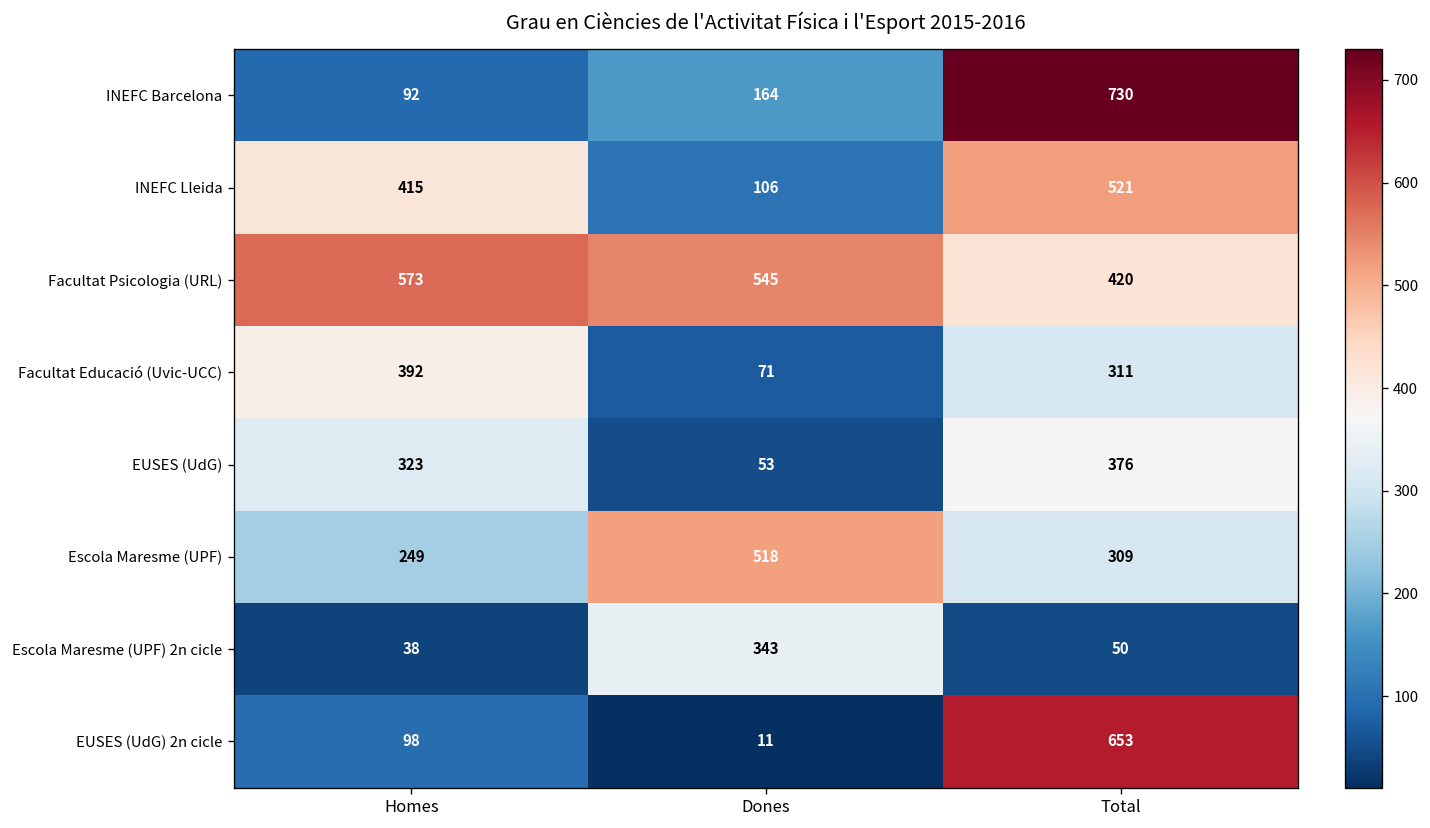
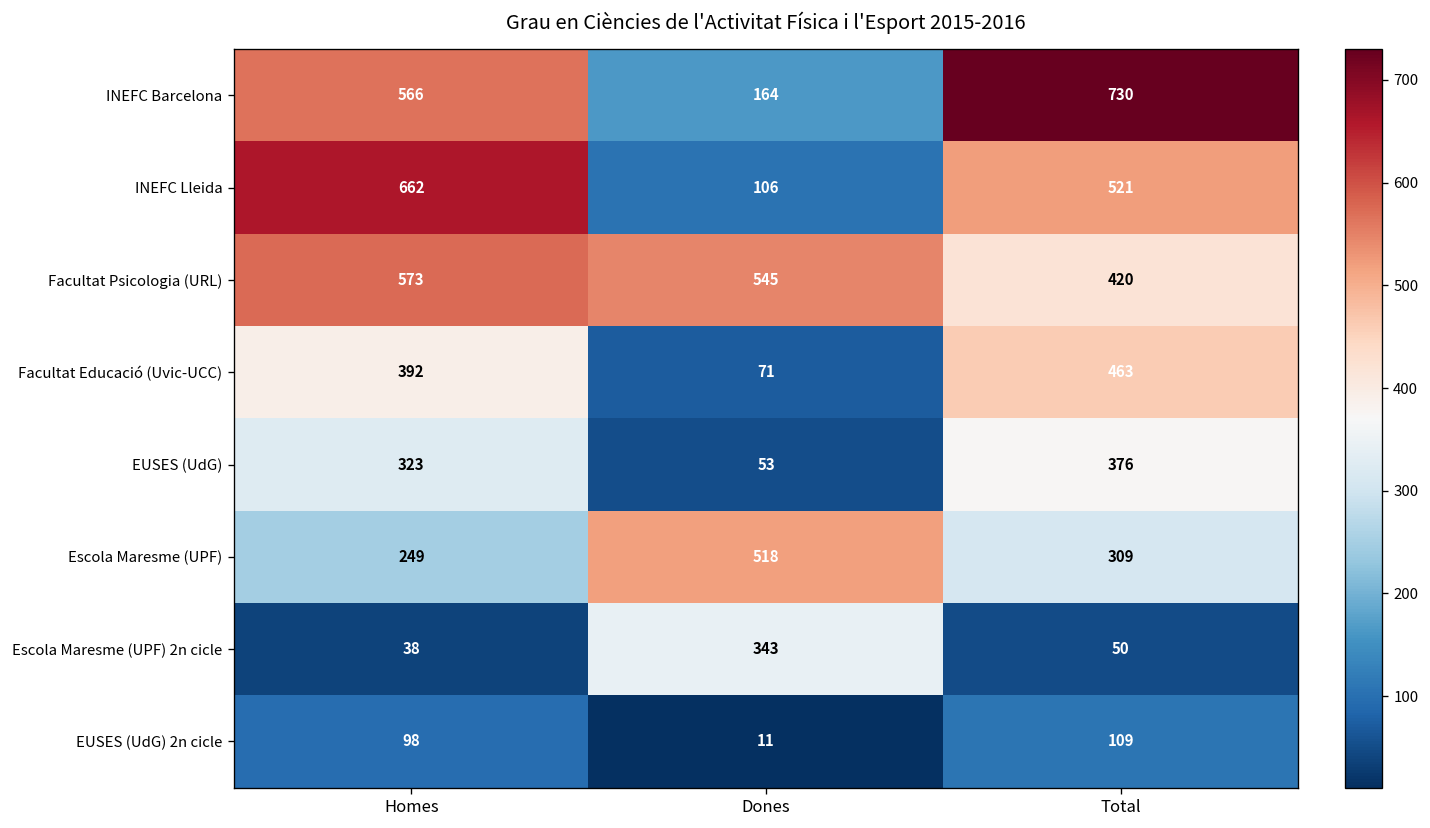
  {
    "INEFC Barcelona": {
-     "Homes": 92,
+     "Homes": 566,
      "Dones": 164,
      "Total": 730
    },
    "INEFC Lleida": {
-     "Homes": 415,
+     "Homes": 662,
      "Dones": 106,
      "Total": 521
    },
    "Facultat Psicologia (URL)": {
      "Homes": 573,
      "Dones": 545,
      "Total": 420
    },
    "Facultat Educació (Uvic-UCC)": {
      "Homes": 392,
      "Dones": 71,
-     "Total": 311
+     "Total": 463
    },
    "EUSES (UdG)": {
      "Homes": 323,
      "Dones": 53,
      "Total": 376
    },
    "Escola Maresme (UPF)": {
      "Homes": 249,
      "Dones": 518,
      "Total": 309
    },
    "Escola Maresme (UPF) 2n cicle": {
      "Homes": 38,
      "Dones": 343,
      "Total": 50
    },
    "EUSES (UdG) 2n cicle": {
      "Homes": 98,
      "Dones": 11,
-     "Total": 653
+     "Total": 109
    }
  }
